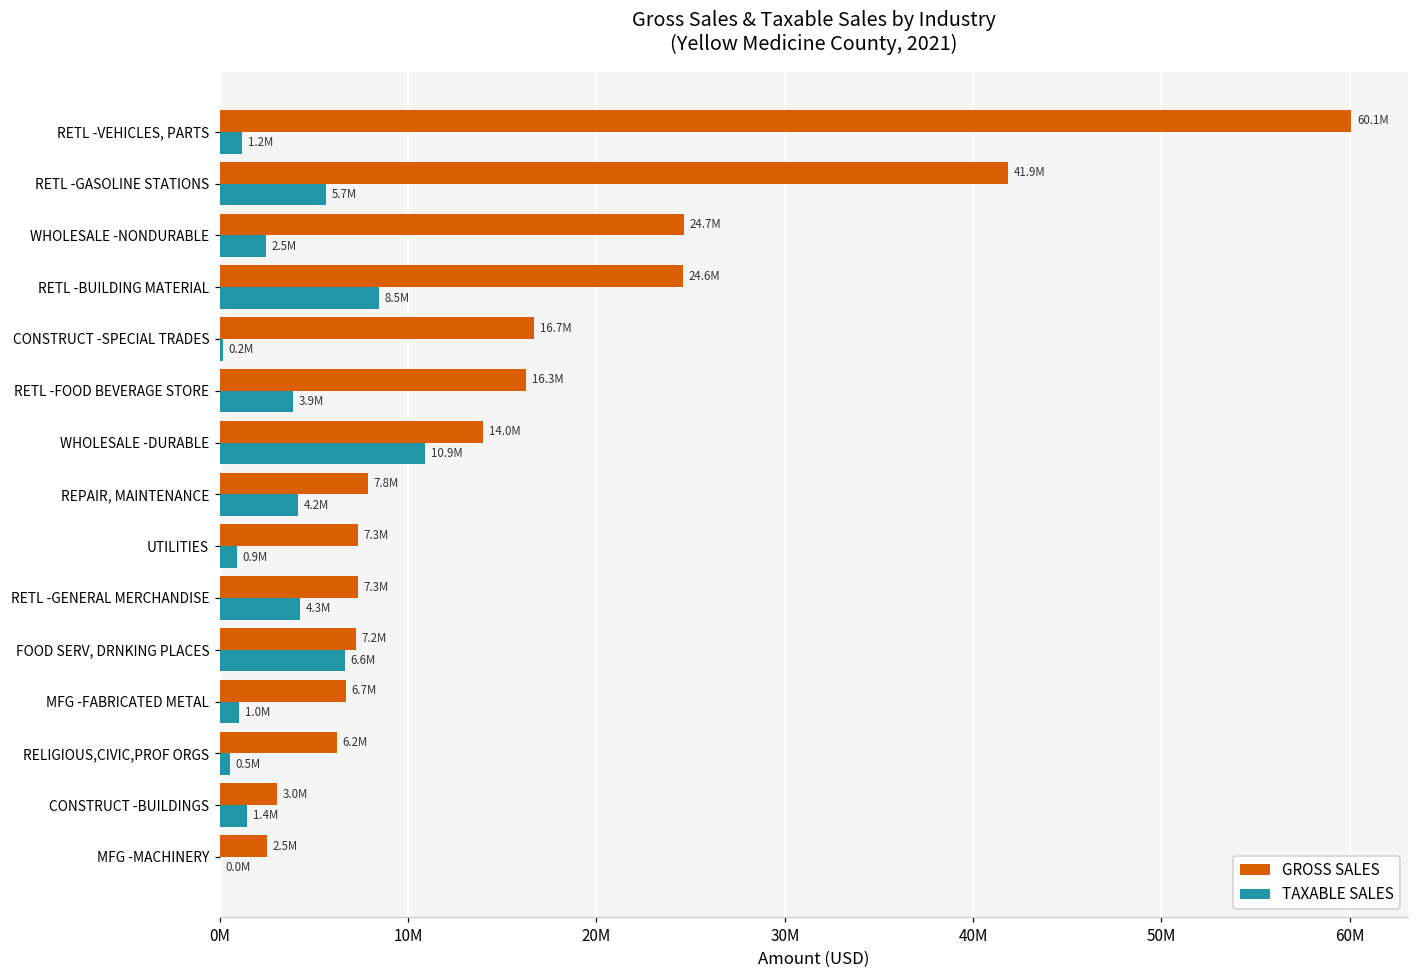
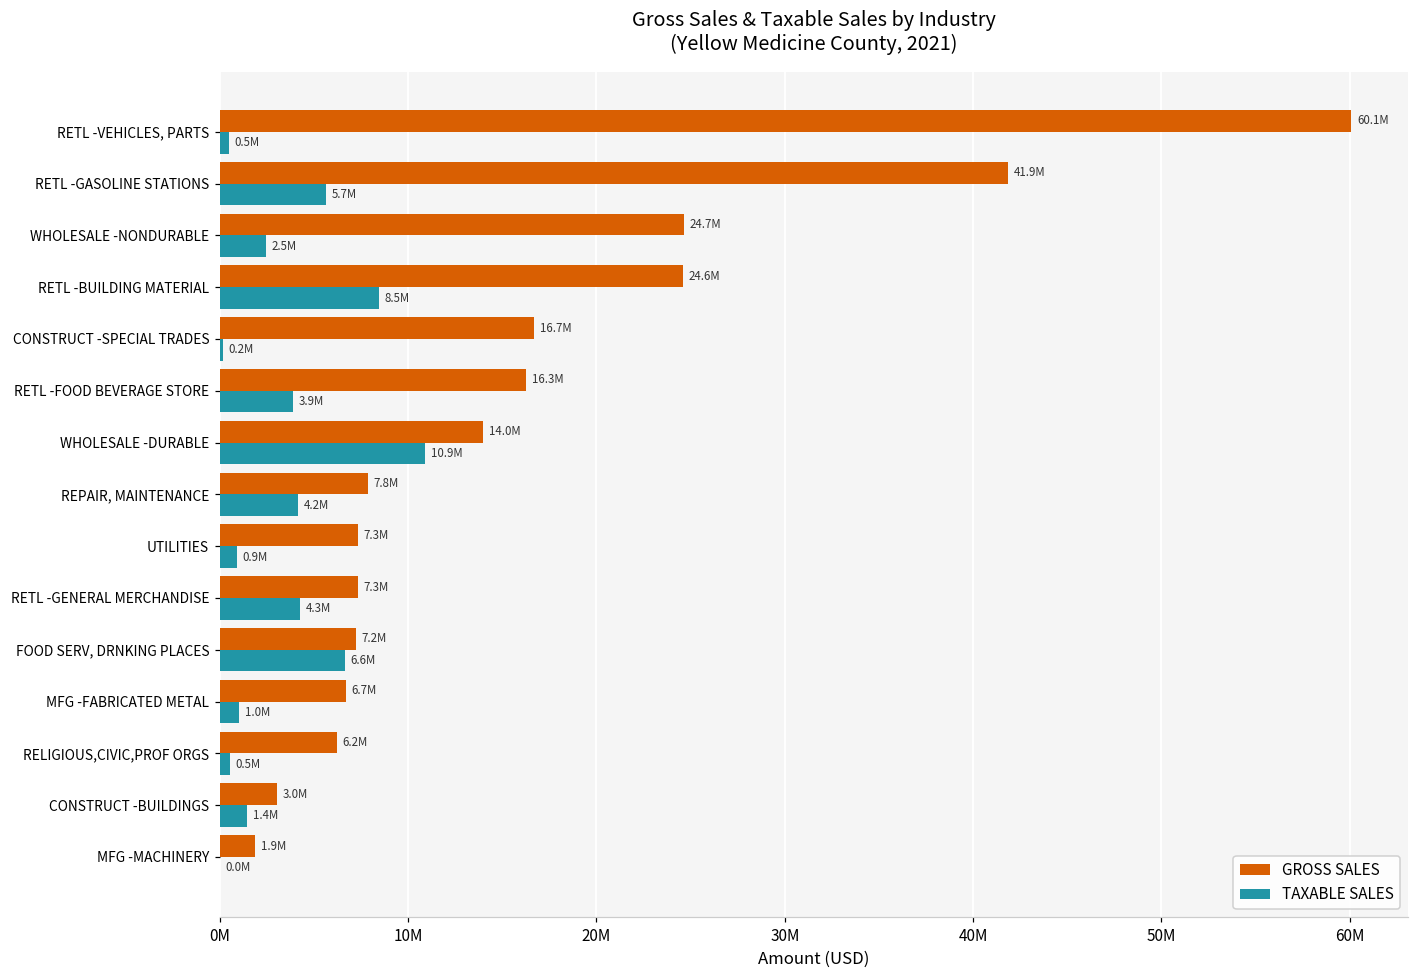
  {
    "GROSS SALES": {
      "RETL -VEHICLES, PARTS": "60.1M",
      "RETL -GASOLINE STATIONS": "41.9M",
      "WHOLESALE -NONDURABLE": "24.7M",
      "RETL -BUILDING MATERIAL": "24.6M",
      "CONSTRUCT -SPECIAL TRADES": "16.7M",
      "RETL -FOOD BEVERAGE STORE": "16.3M",
      "WHOLESALE -DURABLE": "14.0M",
      "REPAIR, MAINTENANCE": "7.8M",
      "UTILITIES": "7.3M",
      "RETL -GENERAL MERCHANDISE": "7.3M",
      "FOOD SERV, DRNKING PLACES": "7.2M",
      "MFG -FABRICATED METAL": "6.7M",
      "RELIGIOUS,CIVIC,PROF ORGS": "6.2M",
      "CONSTRUCT -BUILDINGS": "3.0M",
-     "MFG -MACHINERY": "2.5M"
+     "MFG -MACHINERY": "1.9M"
    },
    "TAXABLE SALES": {
-     "RETL -VEHICLES, PARTS": "1.2M",
+     "RETL -VEHICLES, PARTS": "0.5M",
      "RETL -GASOLINE STATIONS": "5.7M",
      "WHOLESALE -NONDURABLE": "2.5M",
      "RETL -BUILDING MATERIAL": "8.5M",
      "CONSTRUCT -SPECIAL TRADES": "0.2M",
      "RETL -FOOD BEVERAGE STORE": "3.9M",
      "WHOLESALE -DURABLE": "10.9M",
      "REPAIR, MAINTENANCE": "4.2M",
      "UTILITIES": "0.9M",
      "RETL -GENERAL MERCHANDISE": "4.3M",
      "FOOD SERV, DRNKING PLACES": "6.6M",
      "MFG -FABRICATED METAL": "1.0M",
      "RELIGIOUS,CIVIC,PROF ORGS": "0.5M",
      "CONSTRUCT -BUILDINGS": "1.4M"
    }
  }
